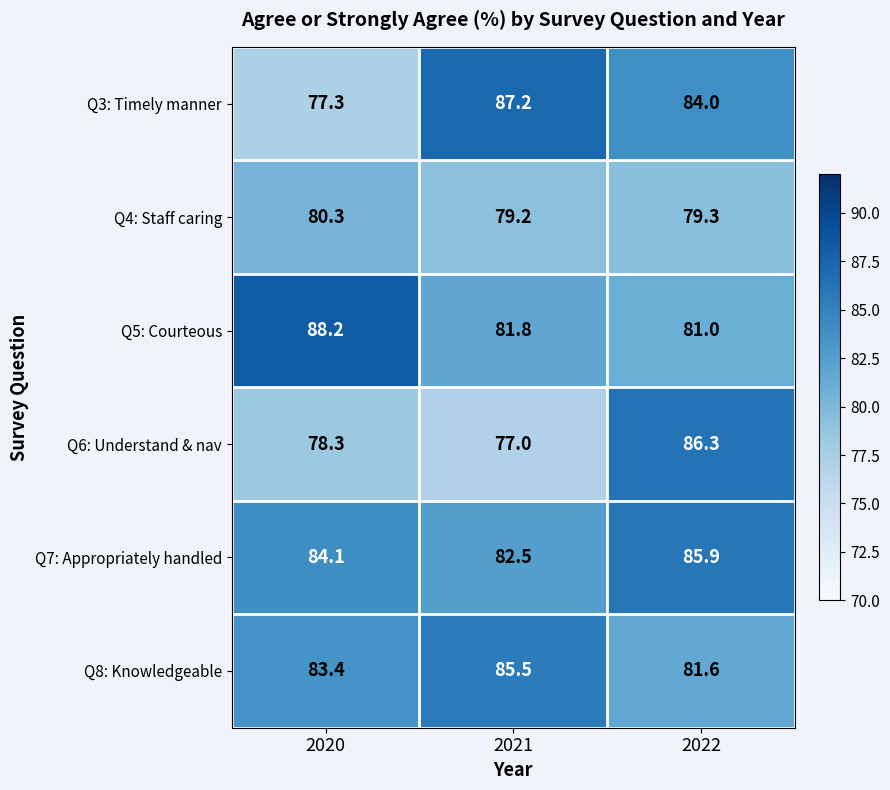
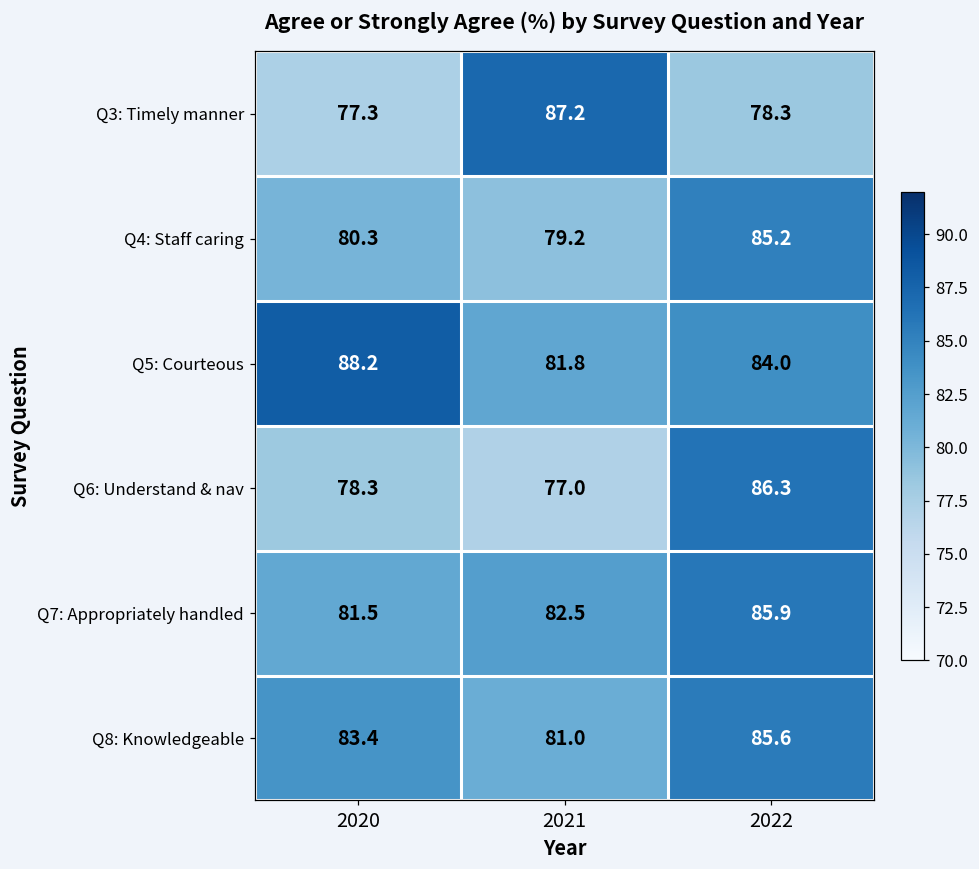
  {
    "Q3: Timely manner": {
      "2020": 77.3,
      "2021": 87.2,
-     "2022": 84.0
+     "2022": 78.3
    },
    "Q4: Staff caring": {
      "2020": 80.3,
      "2021": 79.2,
-     "2022": 79.3
+     "2022": 85.2
    },
    "Q5: Courteous": {
      "2020": 88.2,
      "2021": 81.8,
-     "2022": 81.0
+     "2022": 84.0
    },
    "Q6: Understand & nav": {
      "2020": 78.3,
      "2021": 77.0,
      "2022": 86.3
    },
    "Q7: Appropriately handled": {
-     "2020": 84.1,
+     "2020": 81.5,
      "2021": 82.5,
      "2022": 85.9
    },
    "Q8: Knowledgeable": {
      "2020": 83.4,
-     "2021": 85.5,
-     "2022": 81.6
+     "2021": 81.0,
+     "2022": 85.6
    }
  }
